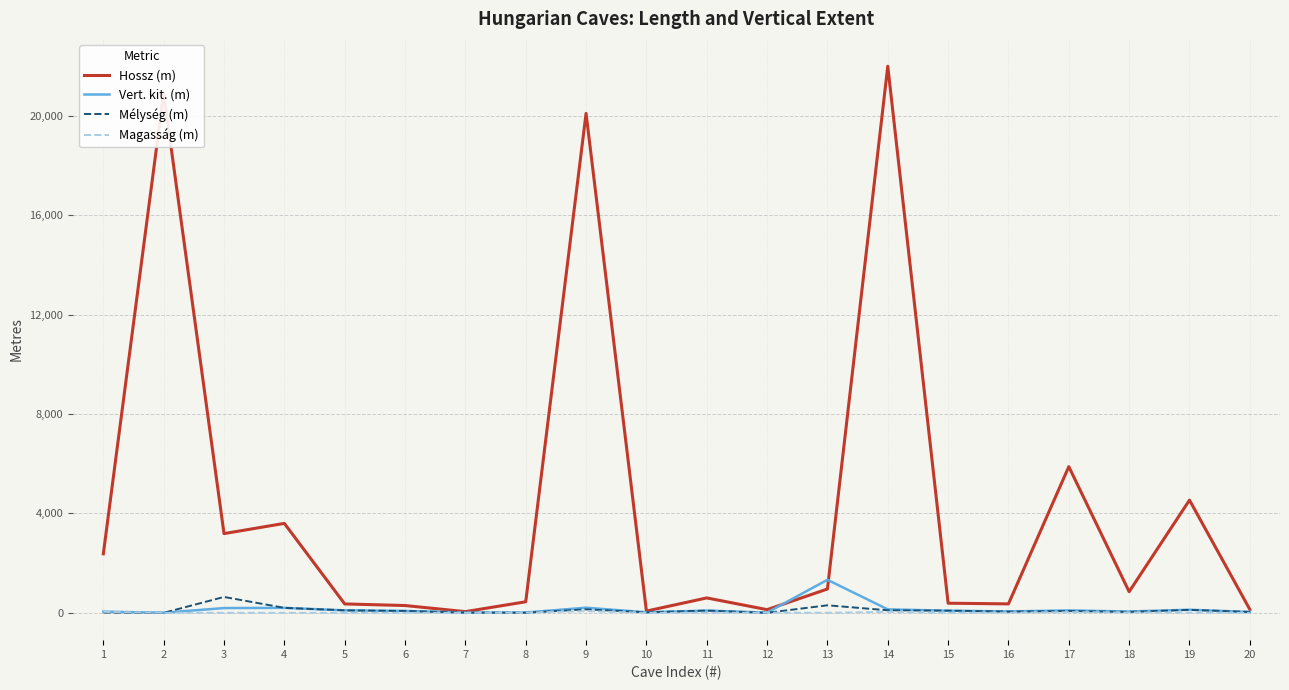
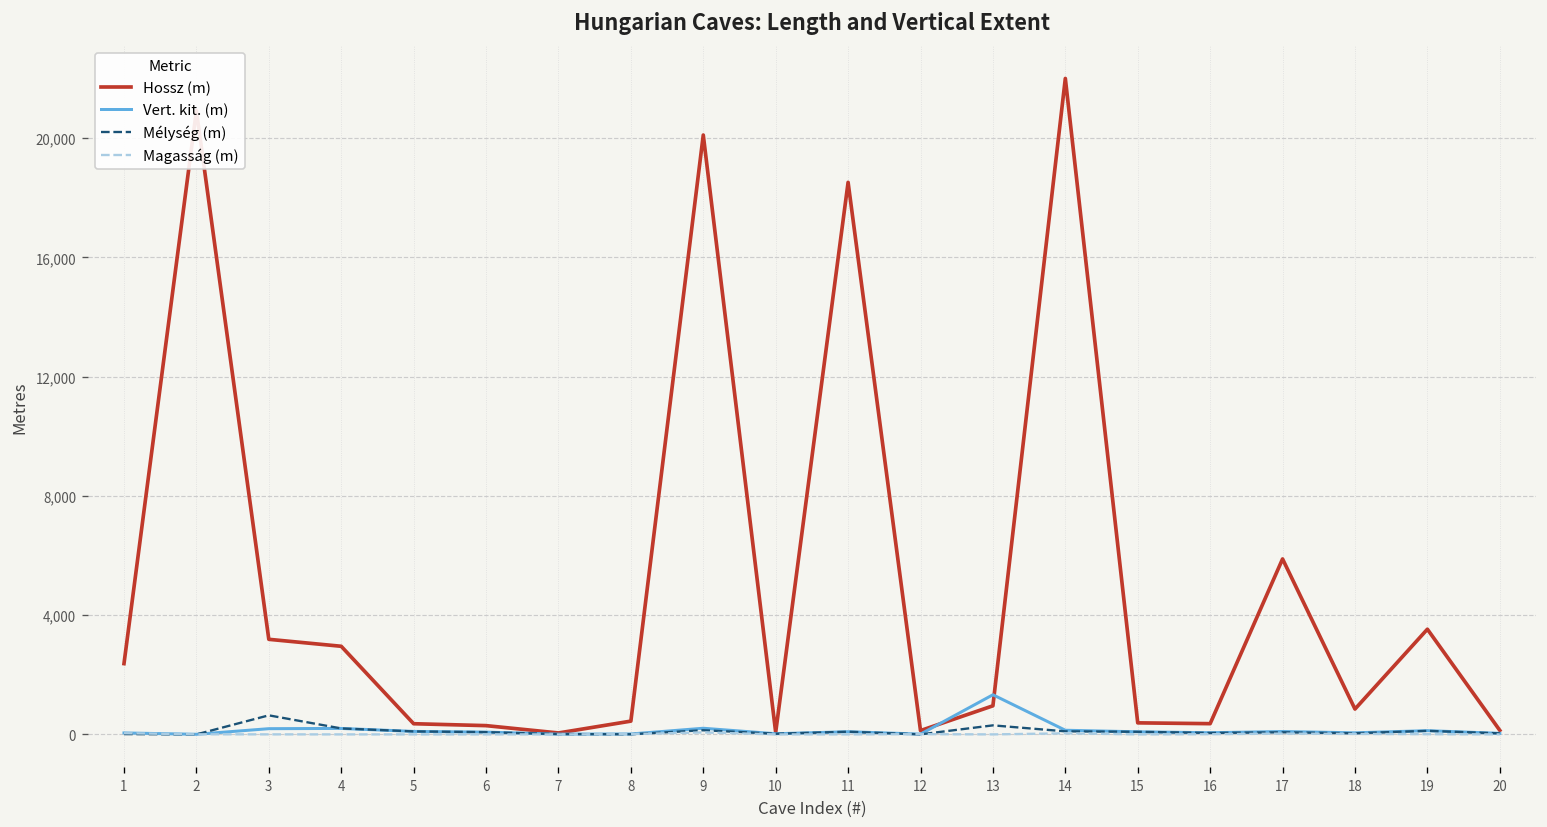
  {
    "Hossz (m)": {
      "1": "2,400",
      "3": "3,200",
-     "4": "3,600",
+     "4": "3,000",
      "5": "400",
      "6": "300",
      "8": "400",
      "9": "20,100",
-     "11": "600",
+     "11": "18,500",
      "12": "100",
      "13": "1,000",
      "14": "22,000",
      "15": "400",
      "16": "400",
      "17": "5,900",
      "18": "900",
-     "19": "4,500"
+     "19": "3,500"
    },
    "Vert. kit. (m)": {
      "3": "200",
      "13": "1,300"
    },
    "Mélység (m)": {
      "3": "600",
      "13": "300"
    },
    "Magasság (m)": {
      "3": "0",
      "4": "0",
      "13": "0",
      "19": "0"
    }
  }
